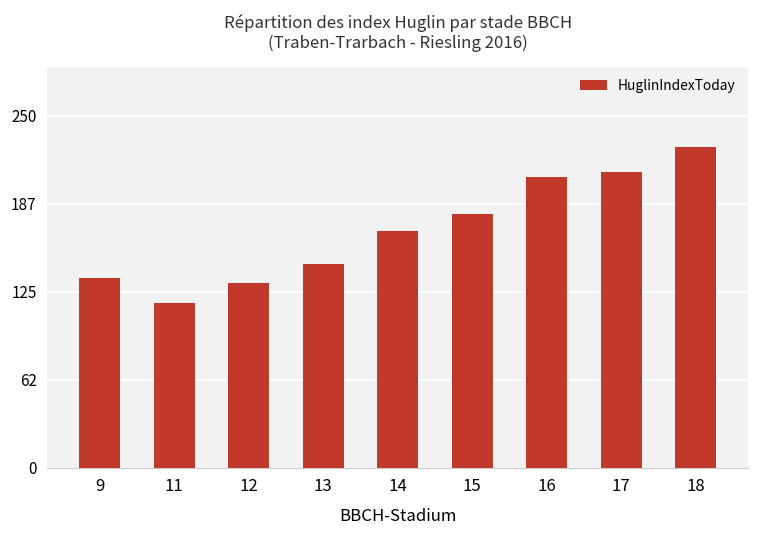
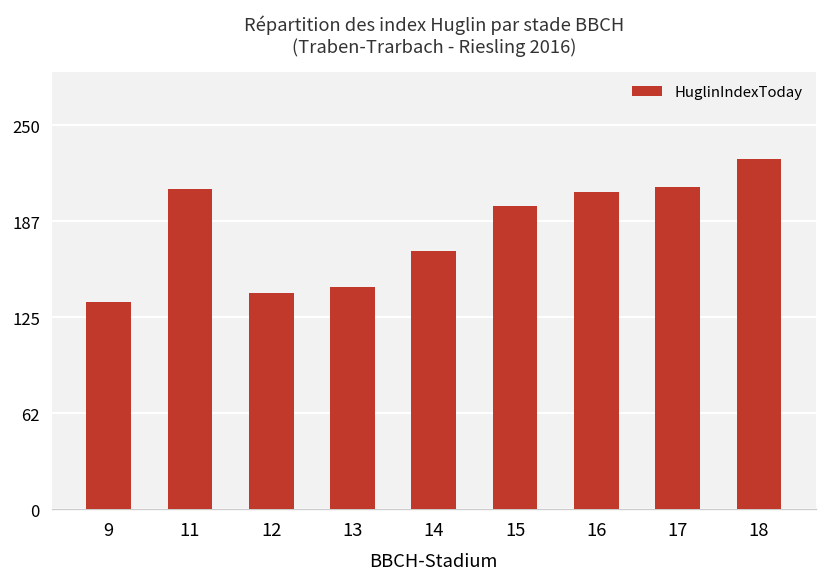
  {
    "9": 135,
-   "11": 117,
-   "12": 131,
+   "11": 209,
+   "12": 141,
    "13": 145,
    "14": 168,
-   "15": 180,
+   "15": 197,
    "16": 207,
    "17": 210,
    "18": 228
  }
